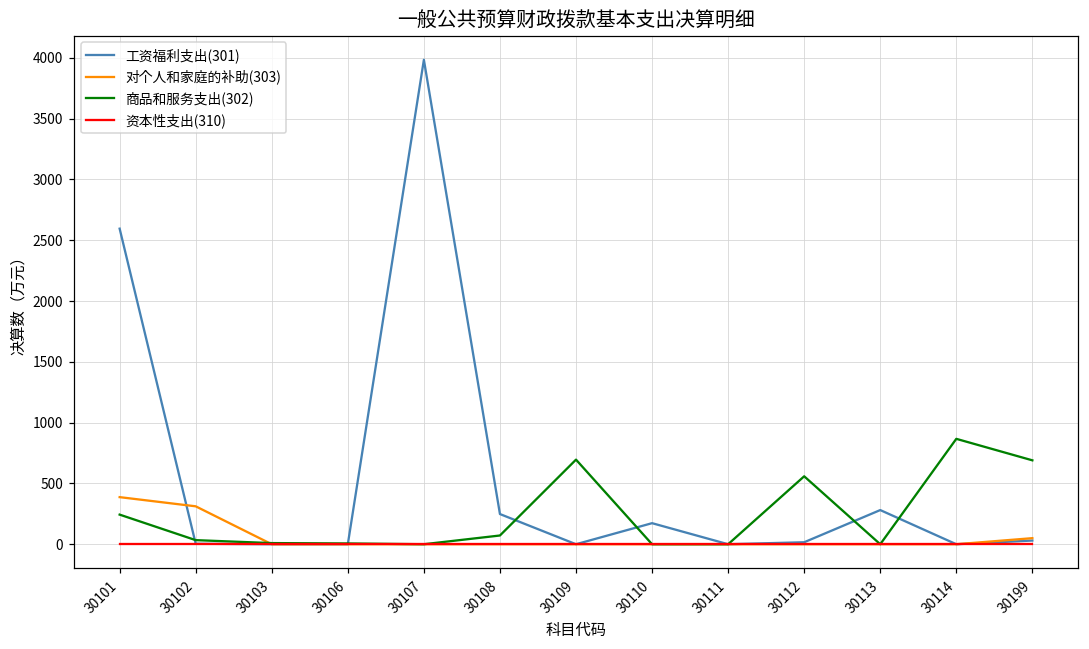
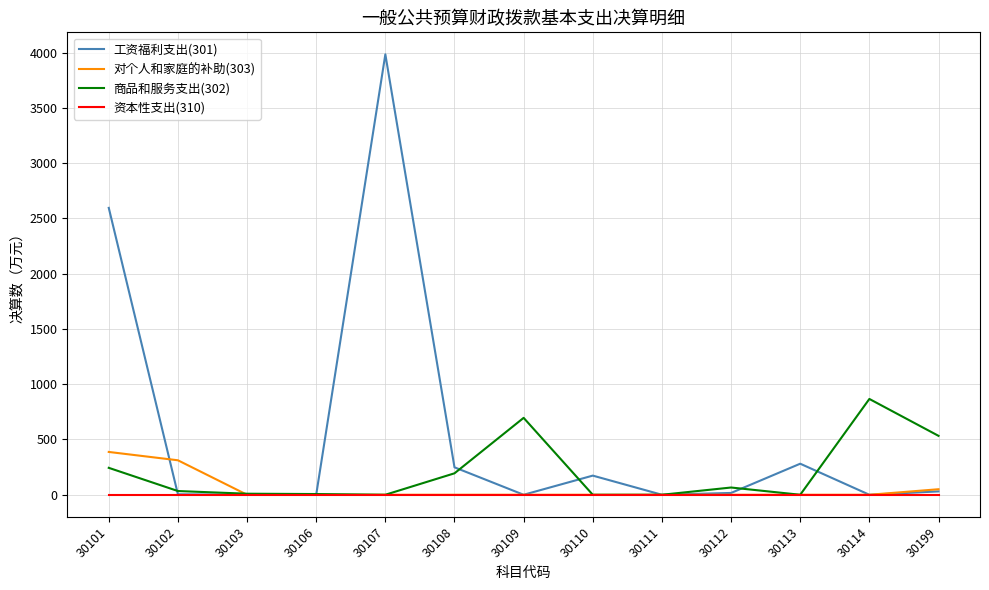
  {
    "工资福利支出(301)": {
      "30101": 2600,
      "30107": 3980,
      "30108": 250,
      "30110": 170,
      "30113": 280
    },
    "对个人和家庭的补助(303)": {
      "30101": 390,
      "30102": 310
    },
    "商品和服务支出(302)": {
      "30101": 240,
      "30102": 30,
-     "30108": 70,
+     "30108": 190,
      "30109": 700,
-     "30112": 560,
+     "30112": 70,
      "30114": 870,
-     "30199": 690
+     "30199": 530
    },
    "资本性支出(310)": {
      "30101": 0,
      "30199": 0
    }
  }
